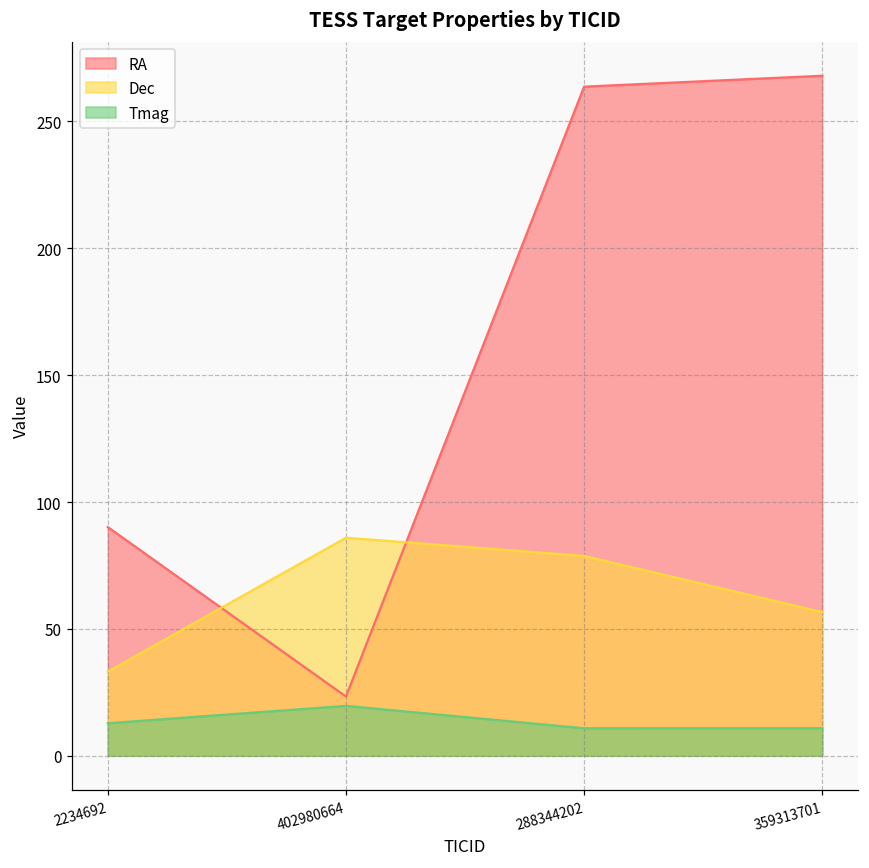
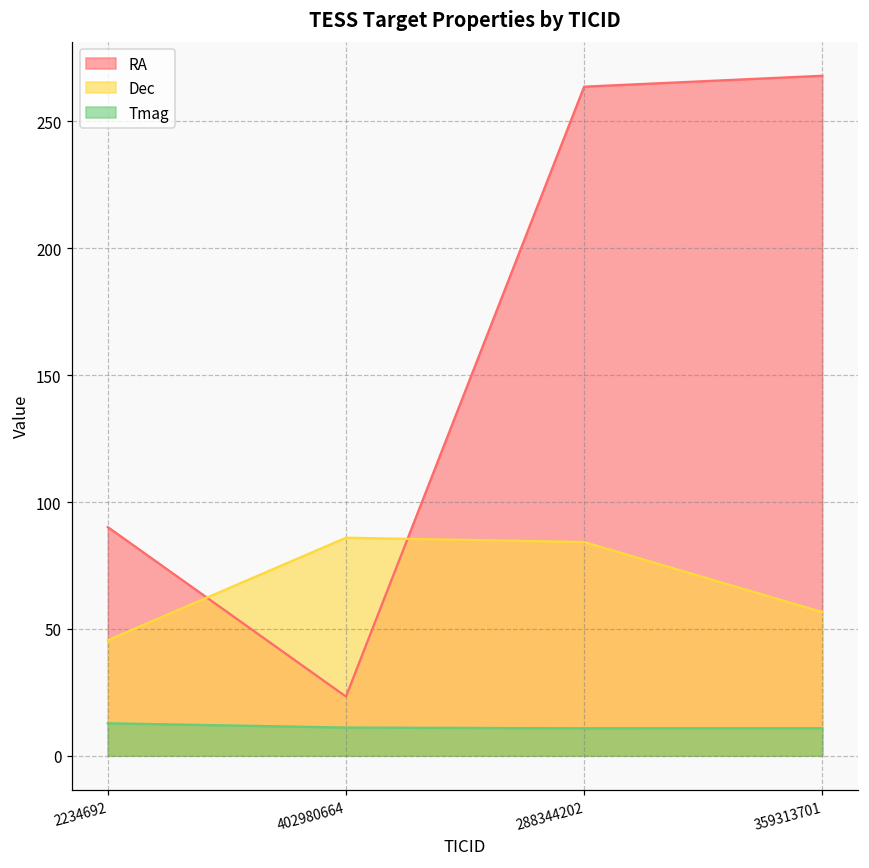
  {
    "RA": {
      "2234692": 90,
      "402980664": 23,
      "288344202": 264,
      "359313701": 268
    },
    "Dec": {
-     "2234692": 33,
+     "2234692": 46,
      "402980664": 86,
-     "288344202": 79,
+     "288344202": 84,
      "359313701": 57
    },
    "Tmag": {
      "2234692": 13,
-     "402980664": 20,
+     "402980664": 11,
      "288344202": 11,
      "359313701": 11
    }
  }
